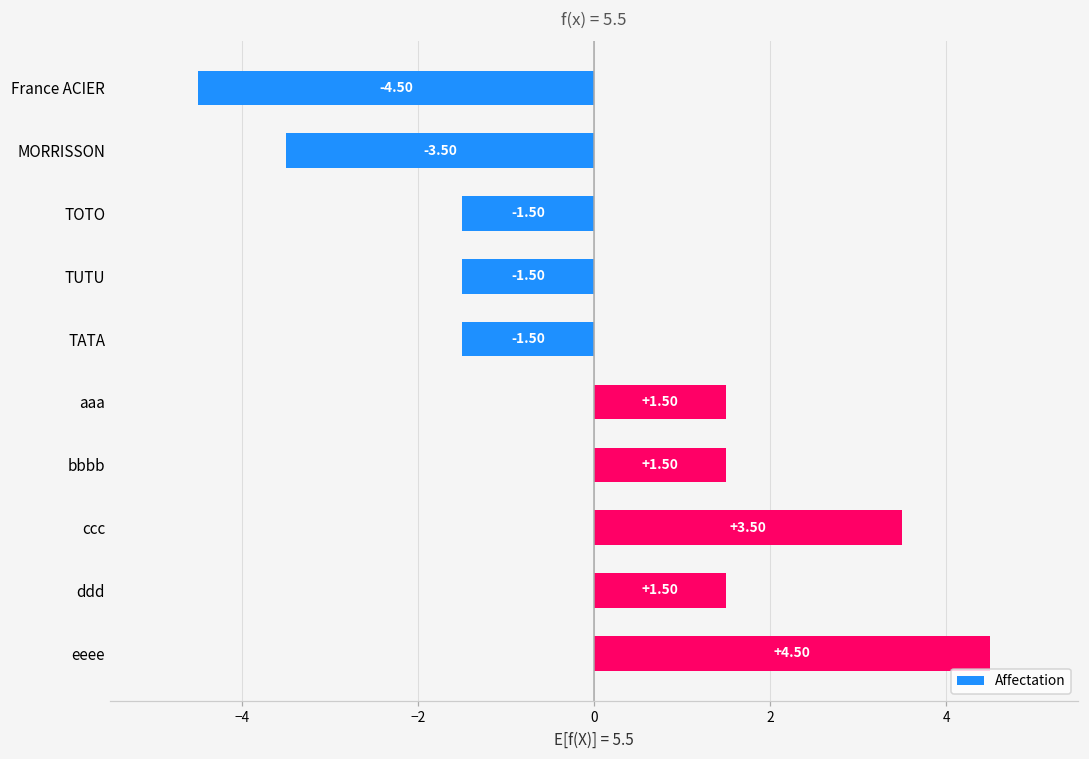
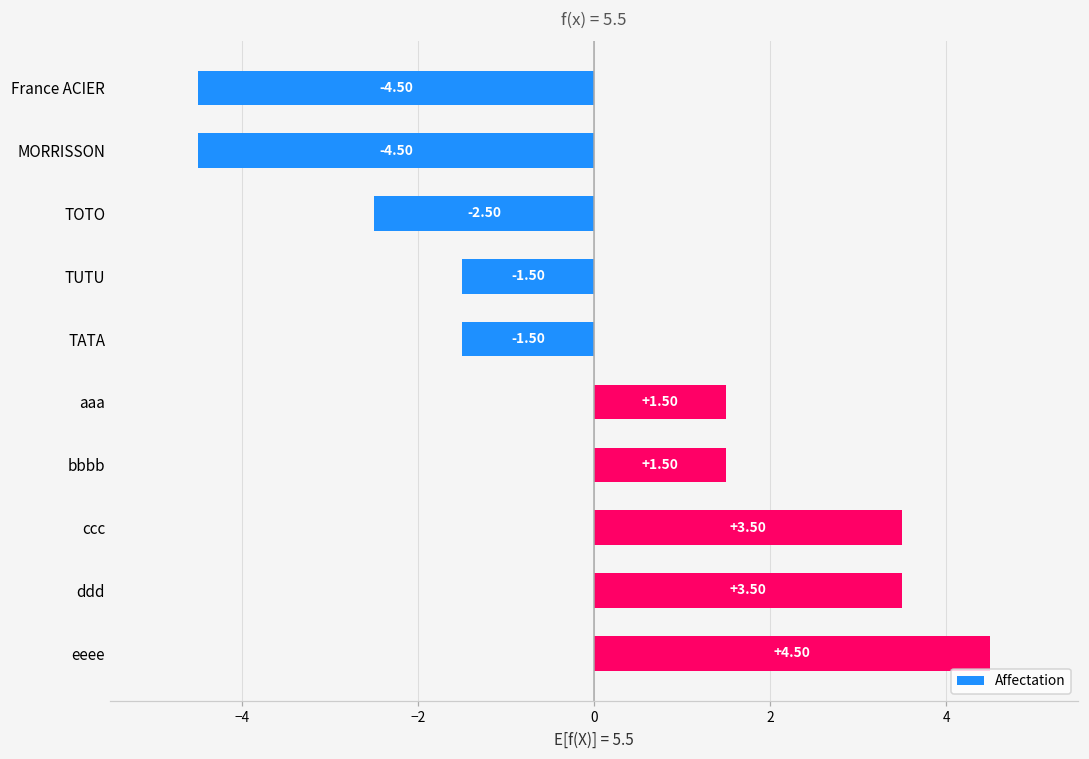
  {
    "France ACIER": "-4.50",
-   "MORRISSON": "-3.50",
-   "TOTO": "-1.50",
+   "MORRISSON": "-4.50",
+   "TOTO": "-2.50",
    "TUTU": "-1.50",
    "TATA": "-1.50",
    "aaa": "+1.50",
    "bbbb": "+1.50",
    "ccc": "+3.50",
-   "ddd": "+1.50",
+   "ddd": "+3.50",
    "eeee": "+4.50"
  }
